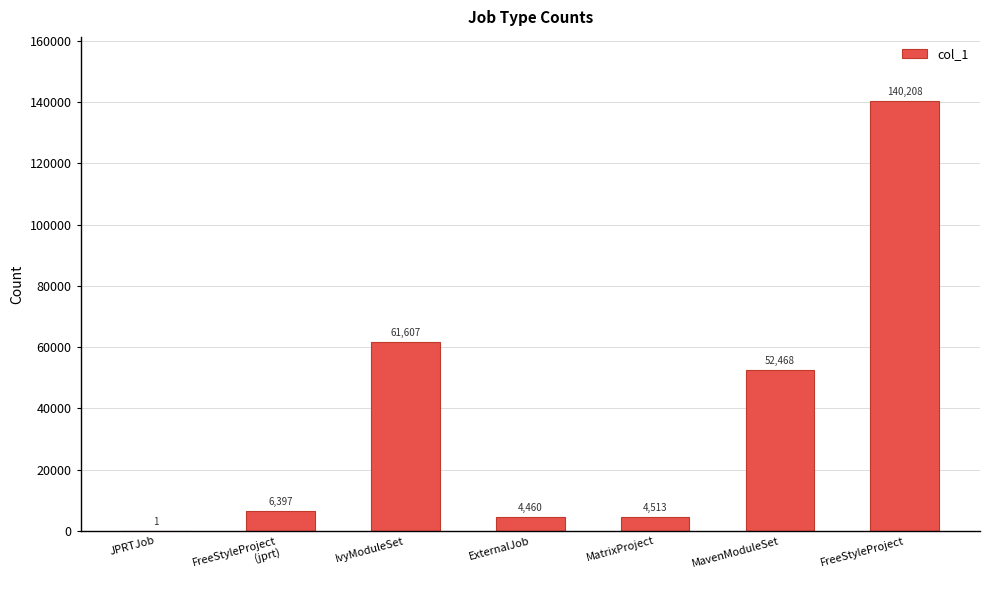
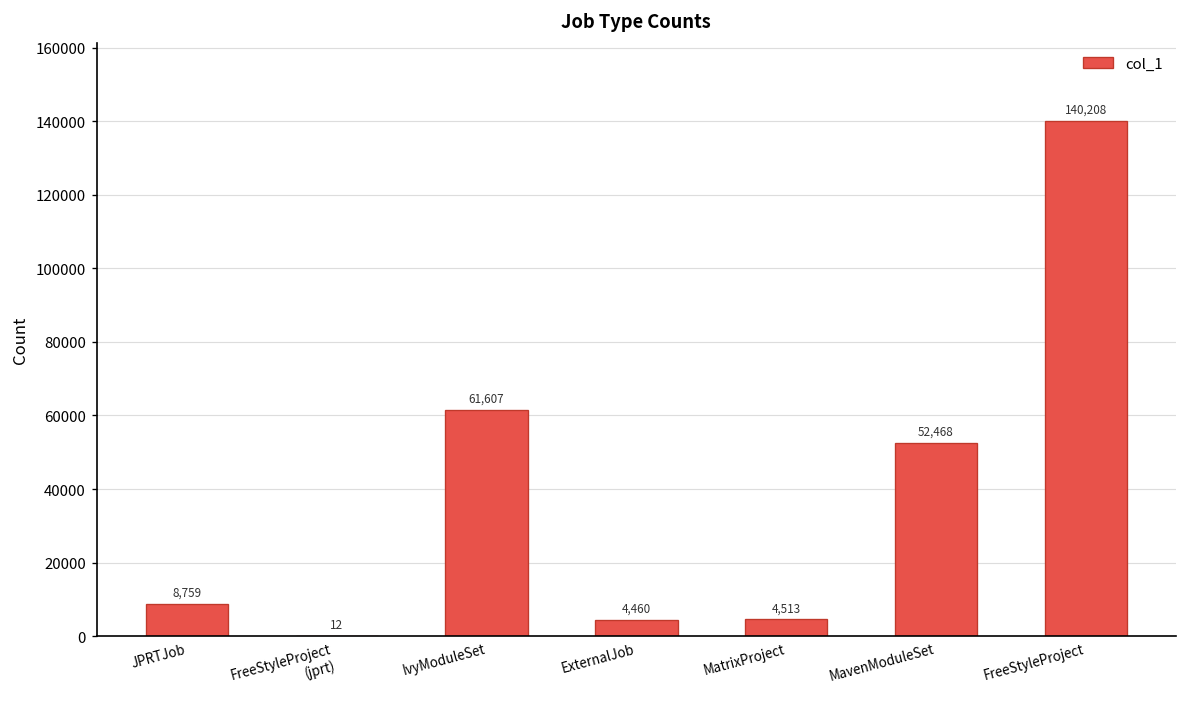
  {
-   "JPRTJob": "1",
-   "FreeStyleProject (jprt)": "6,397",
+   "JPRTJob": "8,759",
+   "FreeStyleProject (jprt)": "12",
    "IvyModuleSet": "61,607",
    "ExternalJob": "4,460",
    "MatrixProject": "4,513",
    "MavenModuleSet": "52,468",
    "FreeStyleProject": "140,208"
  }
